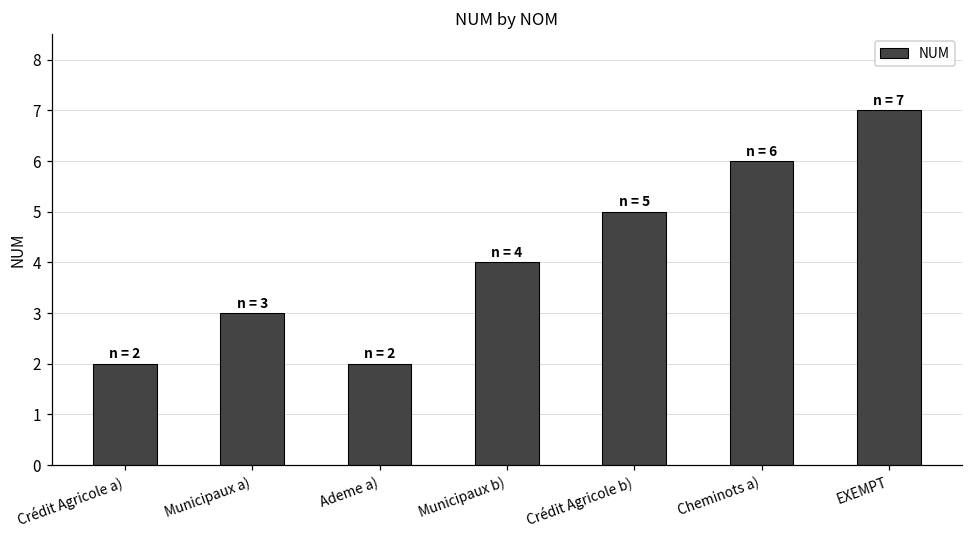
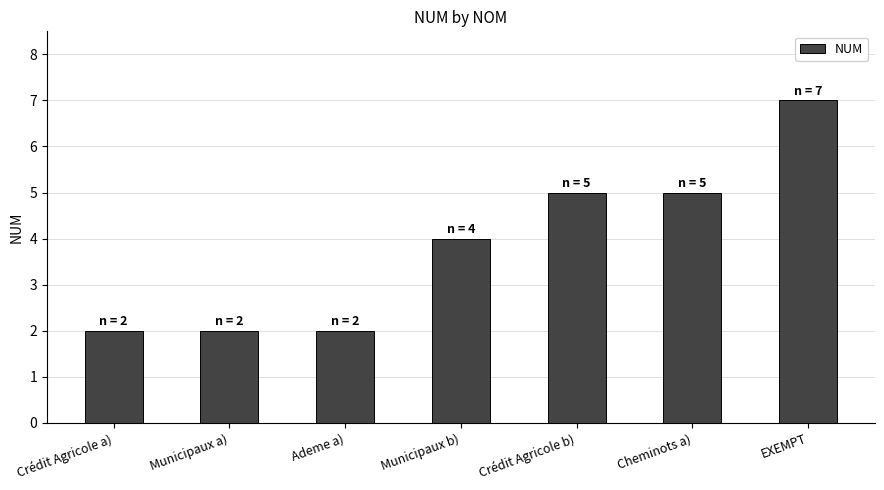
  {
    "Crédit Agricole a)": 2,
-   "Municipaux a)": 3,
+   "Municipaux a)": 2,
    "Ademe a)": 2,
    "Municipaux b)": 4,
    "Crédit Agricole b)": 5,
-   "Cheminots a)": 6,
+   "Cheminots a)": 5,
    "EXEMPT": 7
  }
